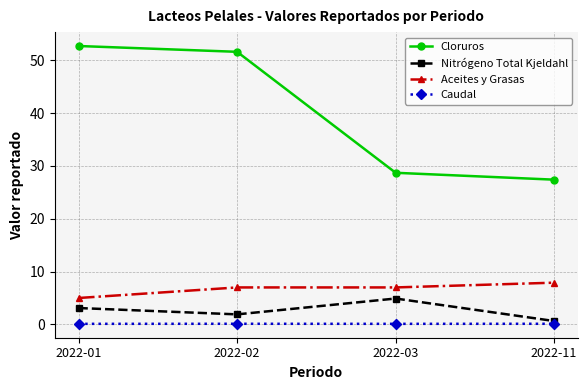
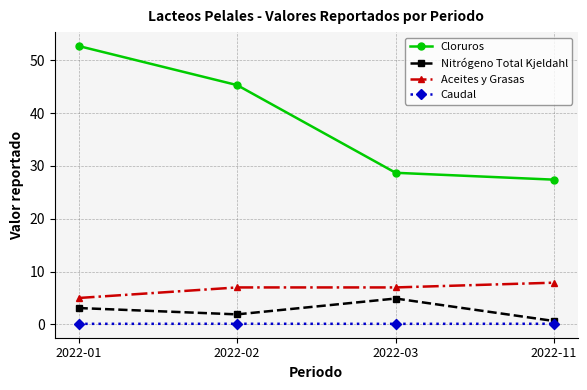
  {
    "Cloruros": {
      "2022-01": 53,
-     "2022-02": 52,
+     "2022-02": 45,
      "2022-03": 29,
      "2022-11": 27
    },
    "Nitrógeno Total Kjeldahl": {
      "2022-01": 3,
      "2022-02": 2,
      "2022-03": 5,
      "2022-11": 1
    },
    "Aceites y Grasas": {
      "2022-01": 5,
      "2022-02": 7,
      "2022-03": 7,
      "2022-11": 8
    },
    "Caudal": {
      "2022-01": 0,
      "2022-02": 0,
      "2022-03": 0,
      "2022-11": 0
    }
  }
